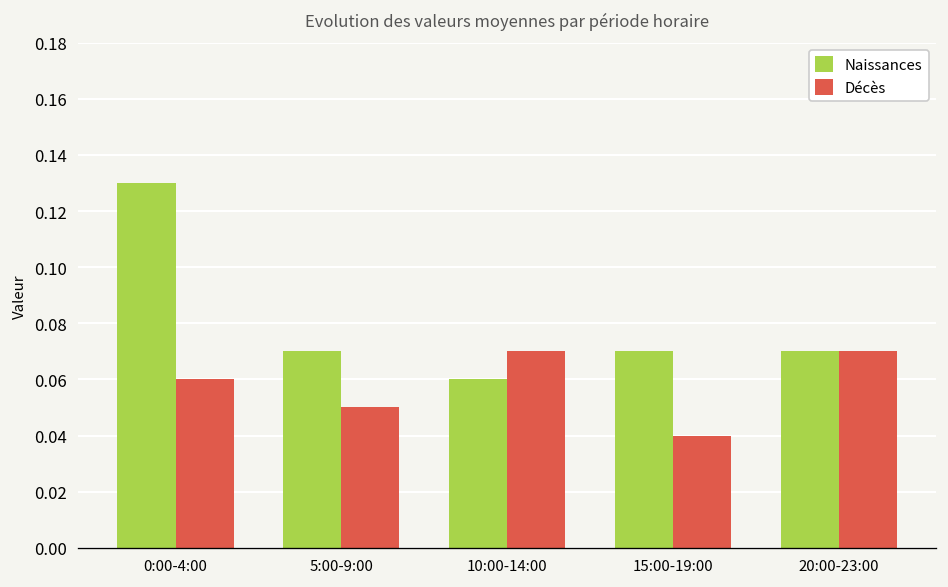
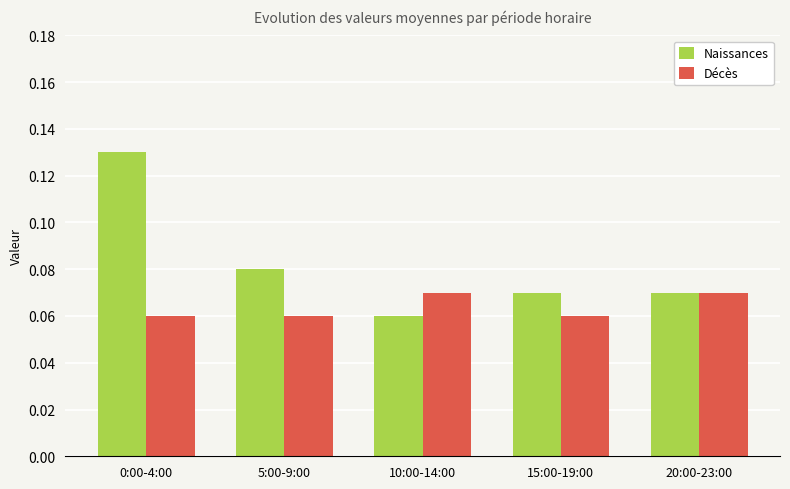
  {
    "Naissances": {
      "0:00-4:00": 0.13,
-     "5:00-9:00": 0.07,
+     "5:00-9:00": 0.08,
      "10:00-14:00": 0.06,
      "15:00-19:00": 0.07,
      "20:00-23:00": 0.07
    },
    "Décès": {
      "0:00-4:00": 0.06,
-     "5:00-9:00": 0.05,
+     "5:00-9:00": 0.06,
      "10:00-14:00": 0.07,
-     "15:00-19:00": 0.04,
+     "15:00-19:00": 0.06,
      "20:00-23:00": 0.07
    }
  }
